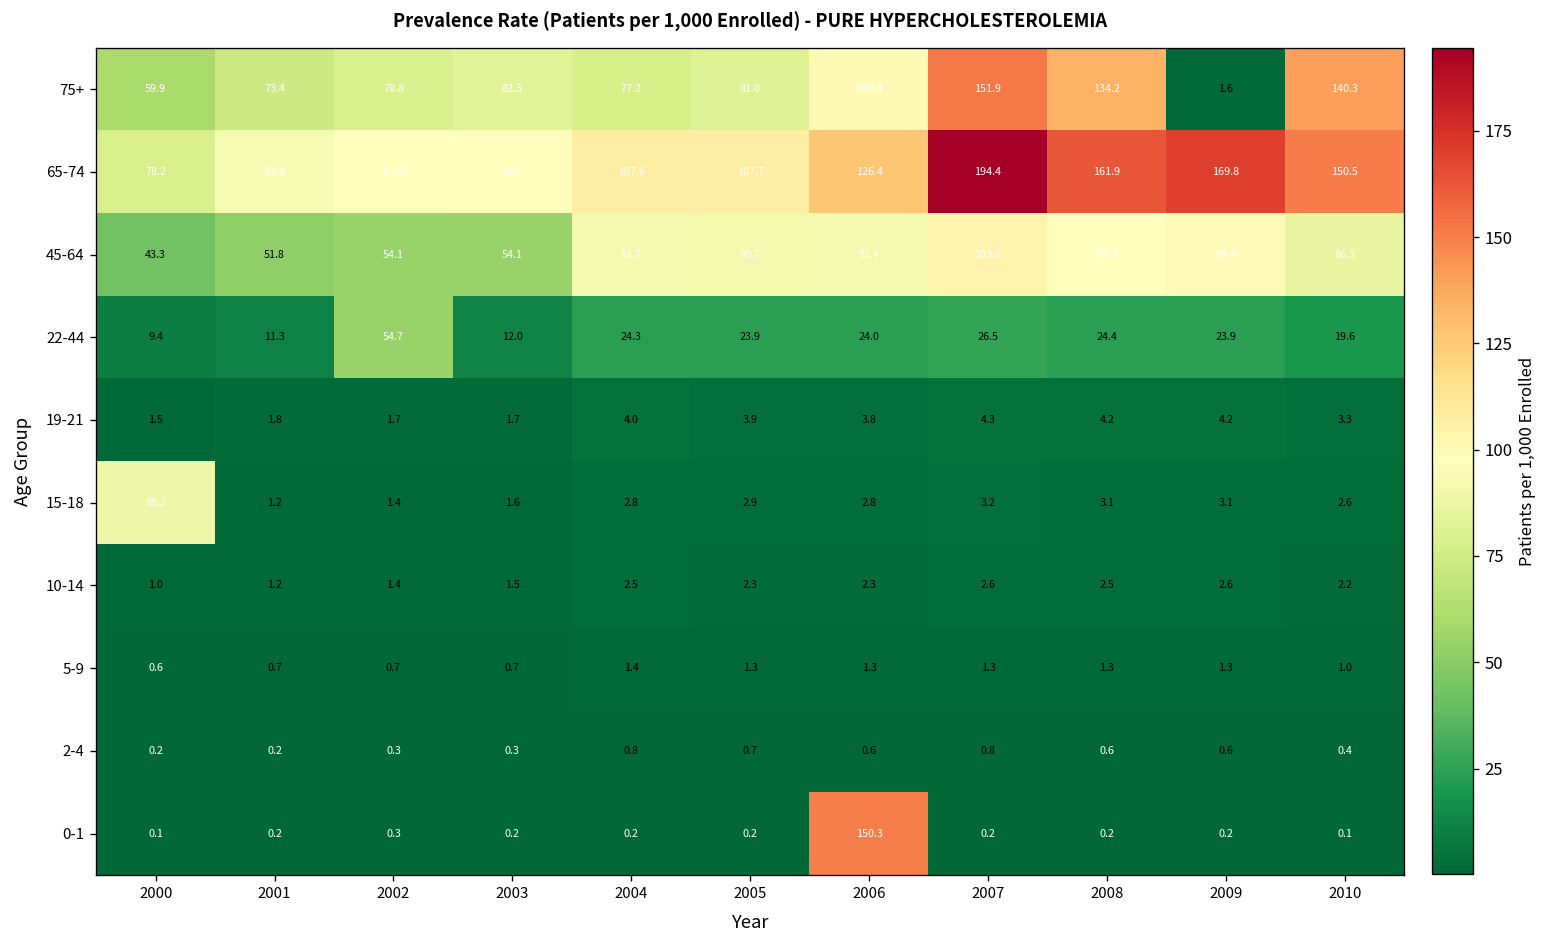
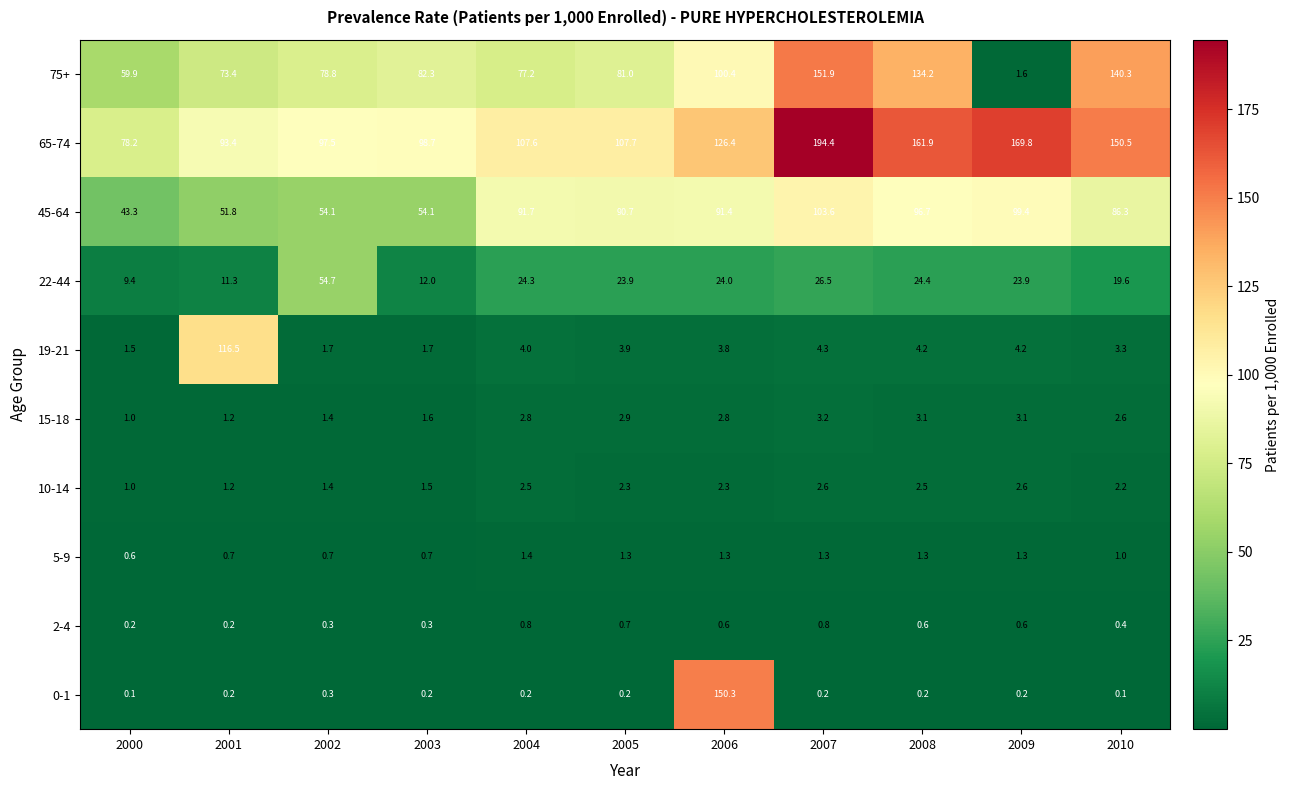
  {
    "75+": {
      "2000": 59.9,
      "2001": 73.4,
      "2002": 78.8,
      "2003": 82.3,
      "2004": 77.2,
      "2005": 81.0,
      "2006": 100.4,
      "2007": 151.9,
      "2008": 134.2,
      "2009": 1.6,
      "2010": 140.3
    },
    "65-74": {
      "2000": 78.2,
      "2001": 93.4,
      "2002": 97.5,
      "2003": 98.7,
      "2004": 107.6,
      "2005": 107.7,
      "2006": 126.4,
      "2007": 194.4,
      "2008": 161.9,
      "2009": 169.8,
      "2010": 150.5
    },
    "45-64": {
      "2000": 43.3,
      "2001": 51.8,
      "2002": 54.1,
      "2003": 54.1,
      "2004": 91.7,
      "2005": 90.7,
      "2006": 91.4,
      "2007": 103.6,
      "2008": 96.7,
      "2009": 99.4,
      "2010": 86.3
    },
    "22-44": {
      "2000": 9.4,
      "2001": 11.3,
      "2002": 54.7,
      "2003": 12.0,
      "2004": 24.3,
      "2005": 23.9,
      "2006": 24.0,
      "2007": 26.5,
      "2008": 24.4,
      "2009": 23.9,
      "2010": 19.6
    },
    "19-21": {
      "2000": 1.5,
-     "2001": 1.8,
+     "2001": 116.5,
      "2002": 1.7,
      "2003": 1.7,
      "2004": 4.0,
      "2005": 3.9,
      "2006": 3.8,
      "2007": 4.3,
      "2008": 4.2,
      "2009": 4.2,
      "2010": 3.3
    },
    "15-18": {
-     "2000": 88.2,
+     "2000": 1.0,
      "2001": 1.2,
      "2002": 1.4,
      "2003": 1.6,
      "2004": 2.8,
      "2005": 2.9,
      "2006": 2.8,
      "2007": 3.2,
      "2008": 3.1,
      "2009": 3.1,
      "2010": 2.6
    },
    "10-14": {
      "2000": 1.0,
      "2001": 1.2,
      "2002": 1.4,
      "2003": 1.5,
      "2004": 2.5,
      "2005": 2.3,
      "2006": 2.3,
      "2007": 2.6,
      "2008": 2.5,
      "2009": 2.6,
      "2010": 2.2
    },
    "5-9": {
      "2000": 0.6,
      "2001": 0.7,
      "2002": 0.7,
      "2003": 0.7,
      "2004": 1.4,
      "2005": 1.3,
      "2006": 1.3,
      "2007": 1.3,
      "2008": 1.3,
      "2009": 1.3,
      "2010": 1.0
    },
    "2-4": {
      "2000": 0.2,
      "2001": 0.2,
      "2002": 0.3,
      "2003": 0.3,
      "2004": 0.8,
      "2005": 0.7,
      "2006": 0.6,
      "2007": 0.8,
      "2008": 0.6,
      "2009": 0.6,
      "2010": 0.4
    },
    "0-1": {
      "2000": 0.1,
      "2001": 0.2,
      "2002": 0.3,
      "2003": 0.2,
      "2004": 0.2,
      "2005": 0.2,
      "2006": 150.3,
      "2007": 0.2,
      "2008": 0.2,
      "2009": 0.2,
      "2010": 0.1
    }
  }
